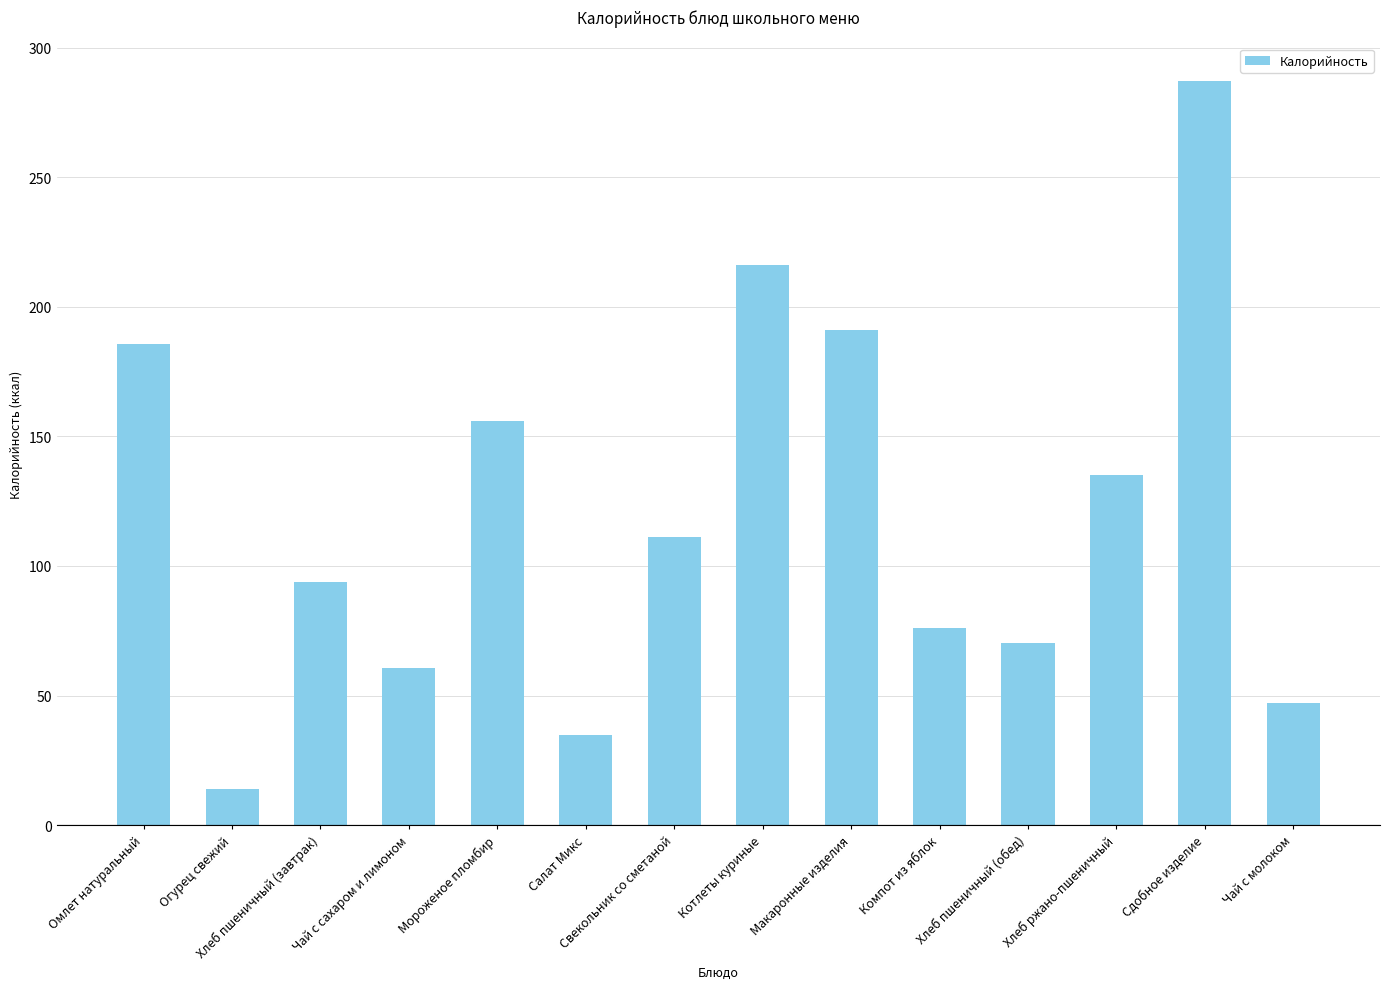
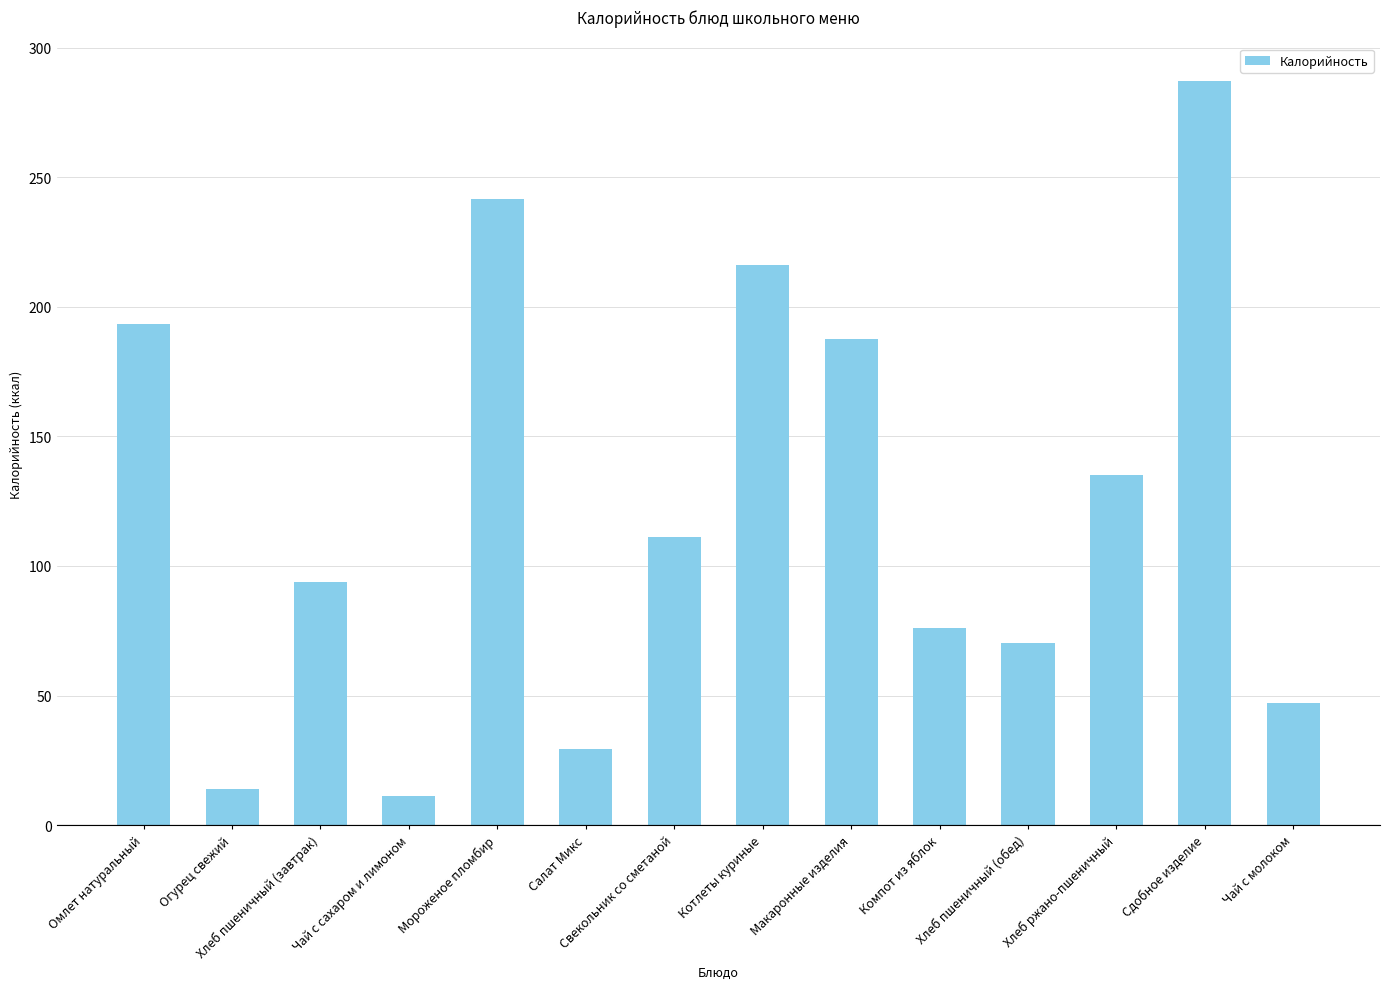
  {
-   "Омлет натуральный": 186,
+   "Омлет натуральный": 193,
    "Огурец свежий": 14,
    "Хлеб пшеничный (завтрак)": 94,
-   "Чай с сахаром и лимоном": 61,
-   "Мороженое пломбир": 156,
-   "Салат Микс": 35,
+   "Чай с сахаром и лимоном": 11,
+   "Мороженое пломбир": 242,
+   "Салат Микс": 29,
    "Свекольник со сметаной": 111,
    "Котлеты куриные": 216,
-   "Макаронные изделия": 191,
+   "Макаронные изделия": 188,
    "Компот из яблок": 76,
    "Хлеб пшеничный (обед)": 70,
    "Хлеб ржано-пшеничный": 135,
    "Сдобное изделие": 287,
    "Чай с молоком": 47
  }
